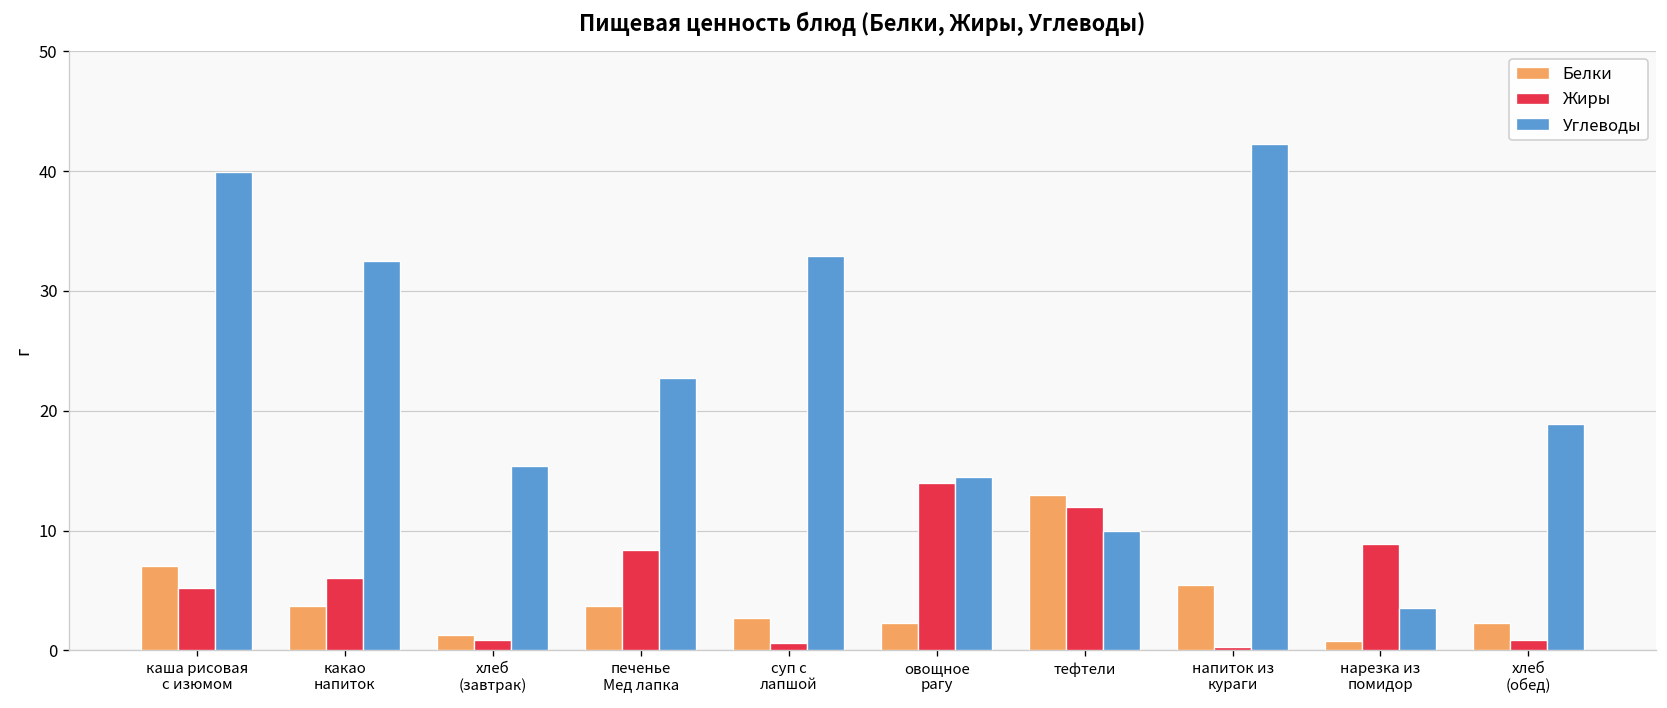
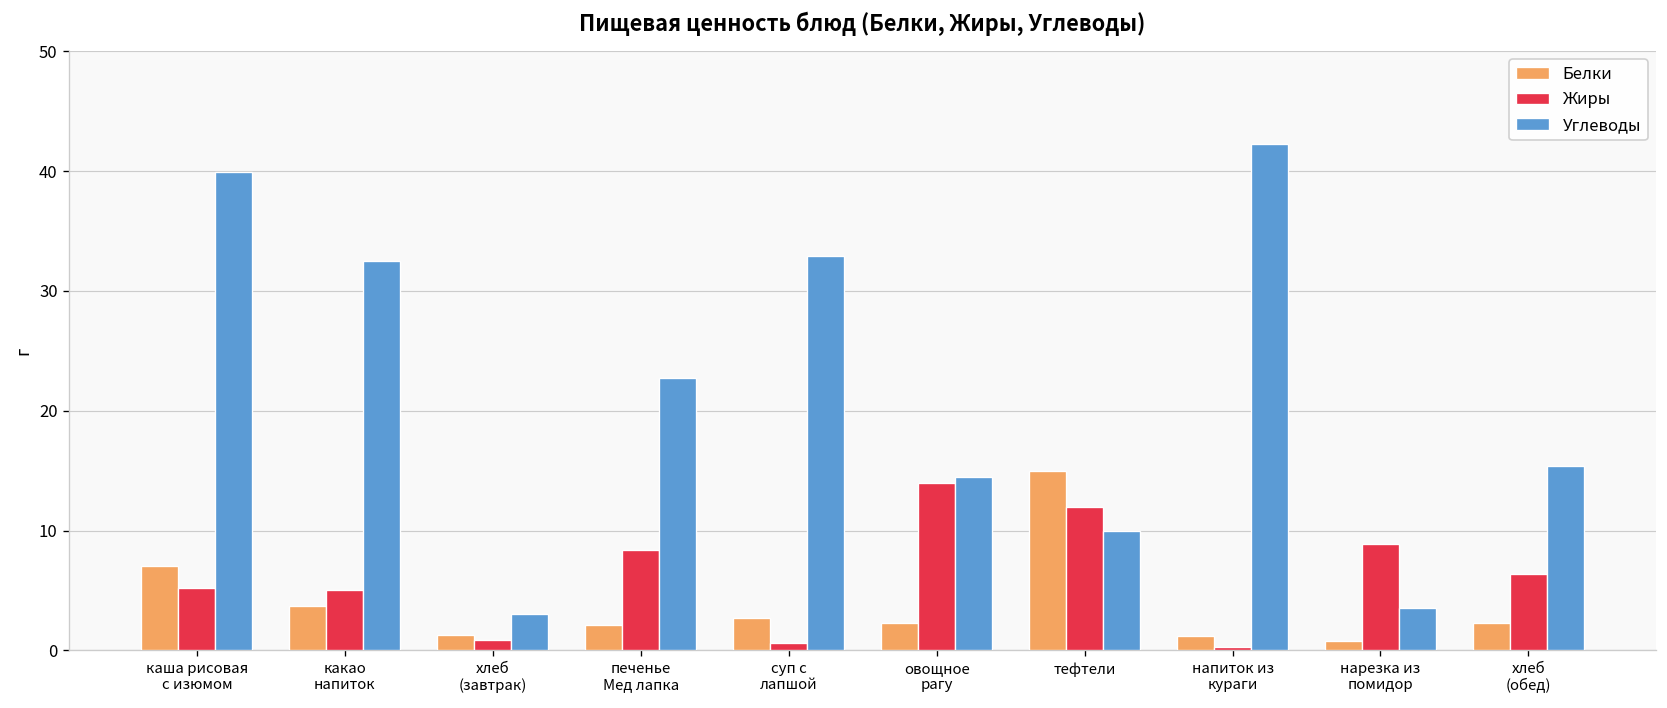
  {
    "Белки": {
      "каша рисовая с изюмом": 7,
      "какао напиток": 4,
      "хлеб (завтрак)": 1,
-     "печенье Мед лапка": 4,
+     "печенье Мед лапка": 2,
      "суп с лапшой": 3,
      "овощное рагу": 2,
-     "тефтели": 13,
-     "напиток из кураги": 5,
+     "тефтели": 15,
+     "напиток из кураги": 1,
      "нарезка из помидор": 1,
      "хлеб (обед)": 2
    },
    "Жиры": {
      "каша рисовая с изюмом": 5,
-     "какао напиток": 6,
+     "какао напиток": 5,
      "хлеб (завтрак)": 1,
      "печенье Мед лапка": 8,
      "суп с лапшой": 1,
      "овощное рагу": 14,
      "тефтели": 12,
      "напиток из кураги": 0,
      "нарезка из помидор": 9,
-     "хлеб (обед)": 1
+     "хлеб (обед)": 6
    },
    "Углеводы": {
      "каша рисовая с изюмом": 40,
      "какао напиток": 33,
-     "хлеб (завтрак)": 15,
+     "хлеб (завтрак)": 3,
      "печенье Мед лапка": 23,
      "суп с лапшой": 33,
      "овощное рагу": 14,
      "тефтели": 10,
      "напиток из кураги": 42,
      "нарезка из помидор": 4,
-     "хлеб (обед)": 19
+     "хлеб (обед)": 15
    }
  }
